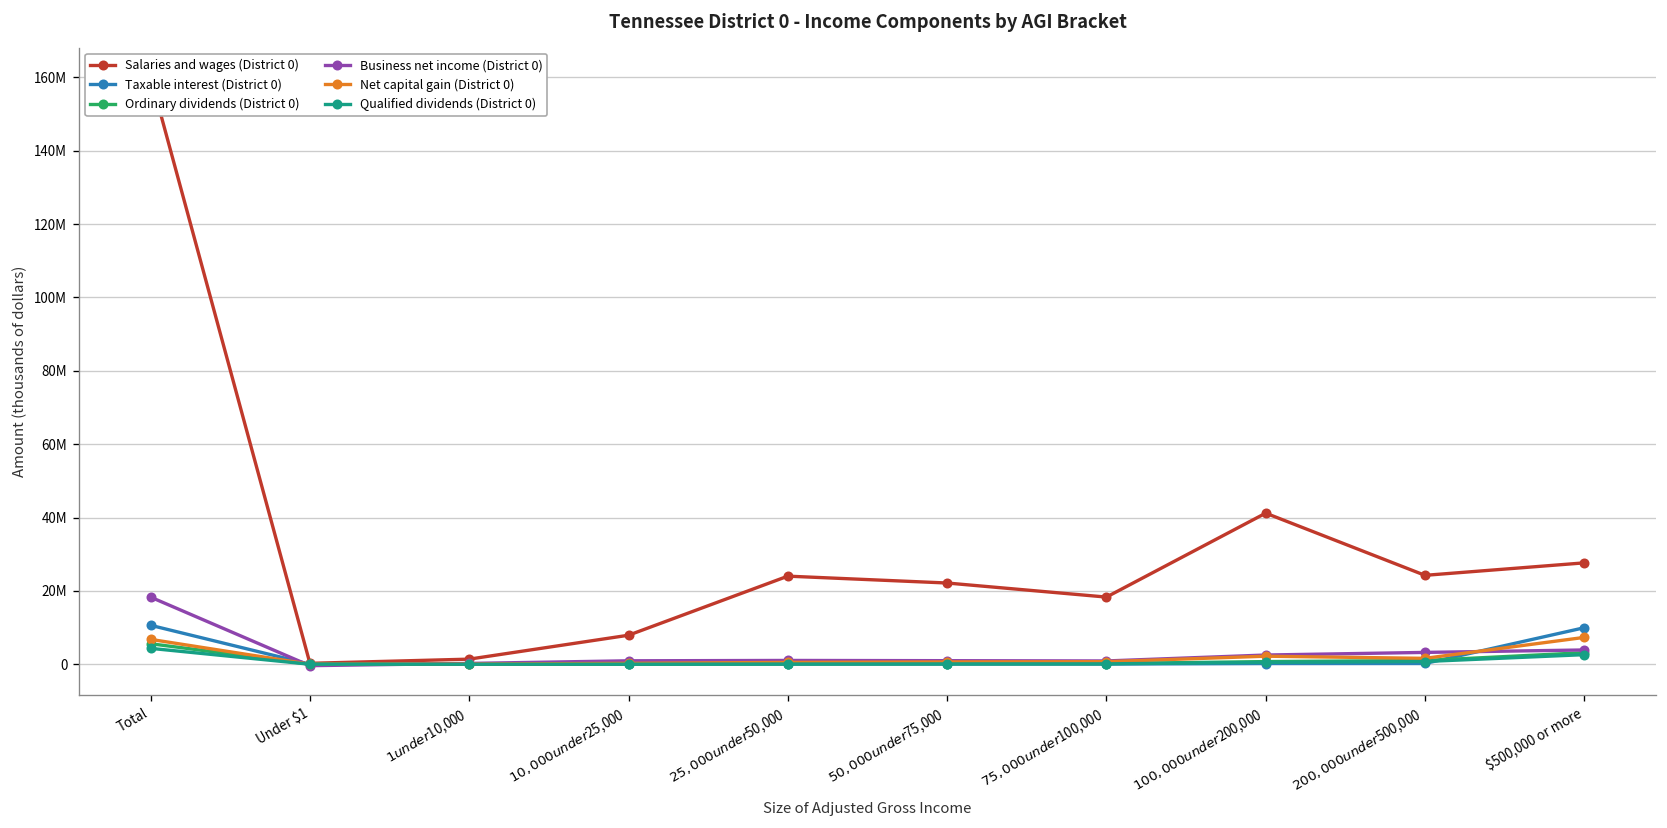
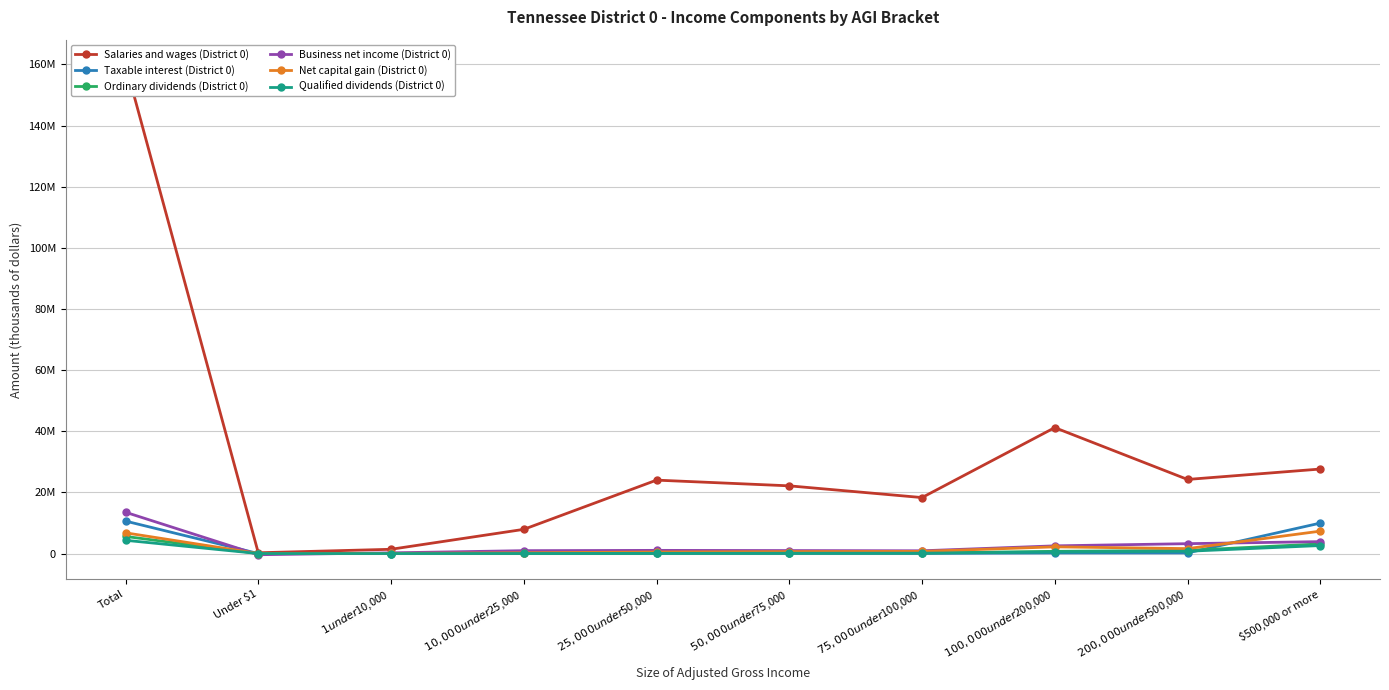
  {
    "Salaries and wages (District 0)": {
      "$500,000 or more": 28000000
    },
    "Taxable interest (District 0)": {
      "Total": 11000000,
      "$500,000 or more": 10000000
    },
    "Business net income (District 0)": {
-     "Total": 18000000
+     "Total": 14000000
    },
    "Net capital gain (District 0)": {
      "Total": 7000000,
      "$500,000 or more": 7000000
    }
  }
